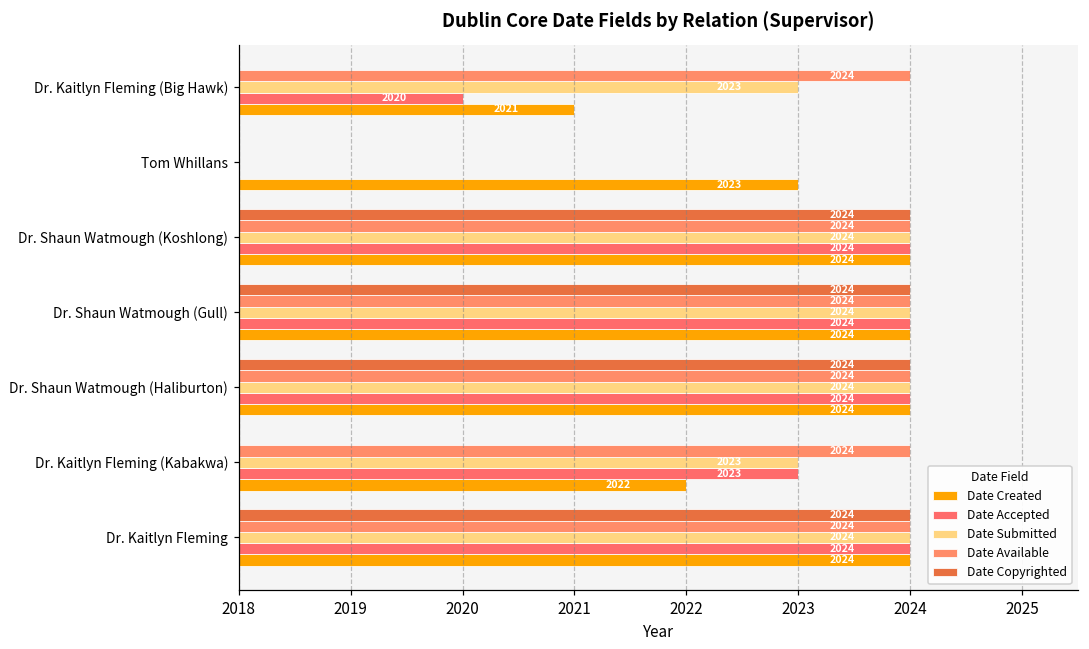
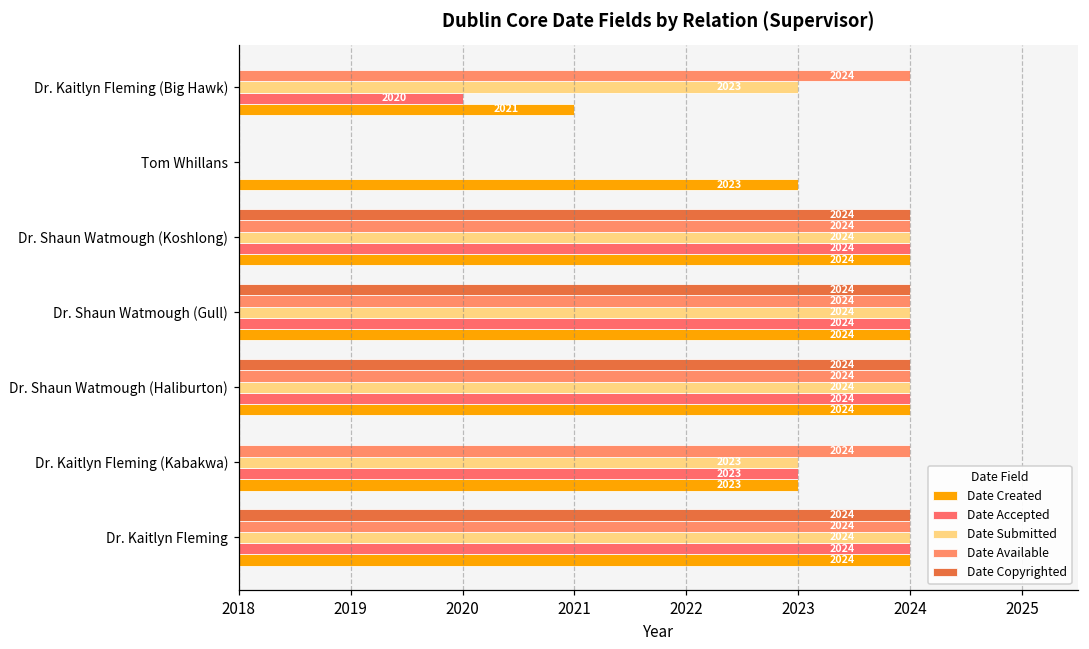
  {
    "Date Created": {
      "Dr. Kaitlyn Fleming (Big Hawk)": 2021,
      "Tom Whillans": 2023,
      "Dr. Shaun Watmough (Koshlong)": 2024,
      "Dr. Shaun Watmough (Gull)": 2024,
      "Dr. Shaun Watmough (Haliburton)": 2024,
-     "Dr. Kaitlyn Fleming (Kabakwa)": 2022,
+     "Dr. Kaitlyn Fleming (Kabakwa)": 2023,
      "Dr. Kaitlyn Fleming": 2024
    },
    "Date Submitted": {
      "Dr. Kaitlyn Fleming (Big Hawk)": 2023,
      "Dr. Shaun Watmough (Koshlong)": 2024,
      "Dr. Shaun Watmough (Gull)": 2024,
      "Dr. Shaun Watmough (Haliburton)": 2024,
      "Dr. Kaitlyn Fleming (Kabakwa)": 2023,
      "Dr. Kaitlyn Fleming": 2024
    }
  }
